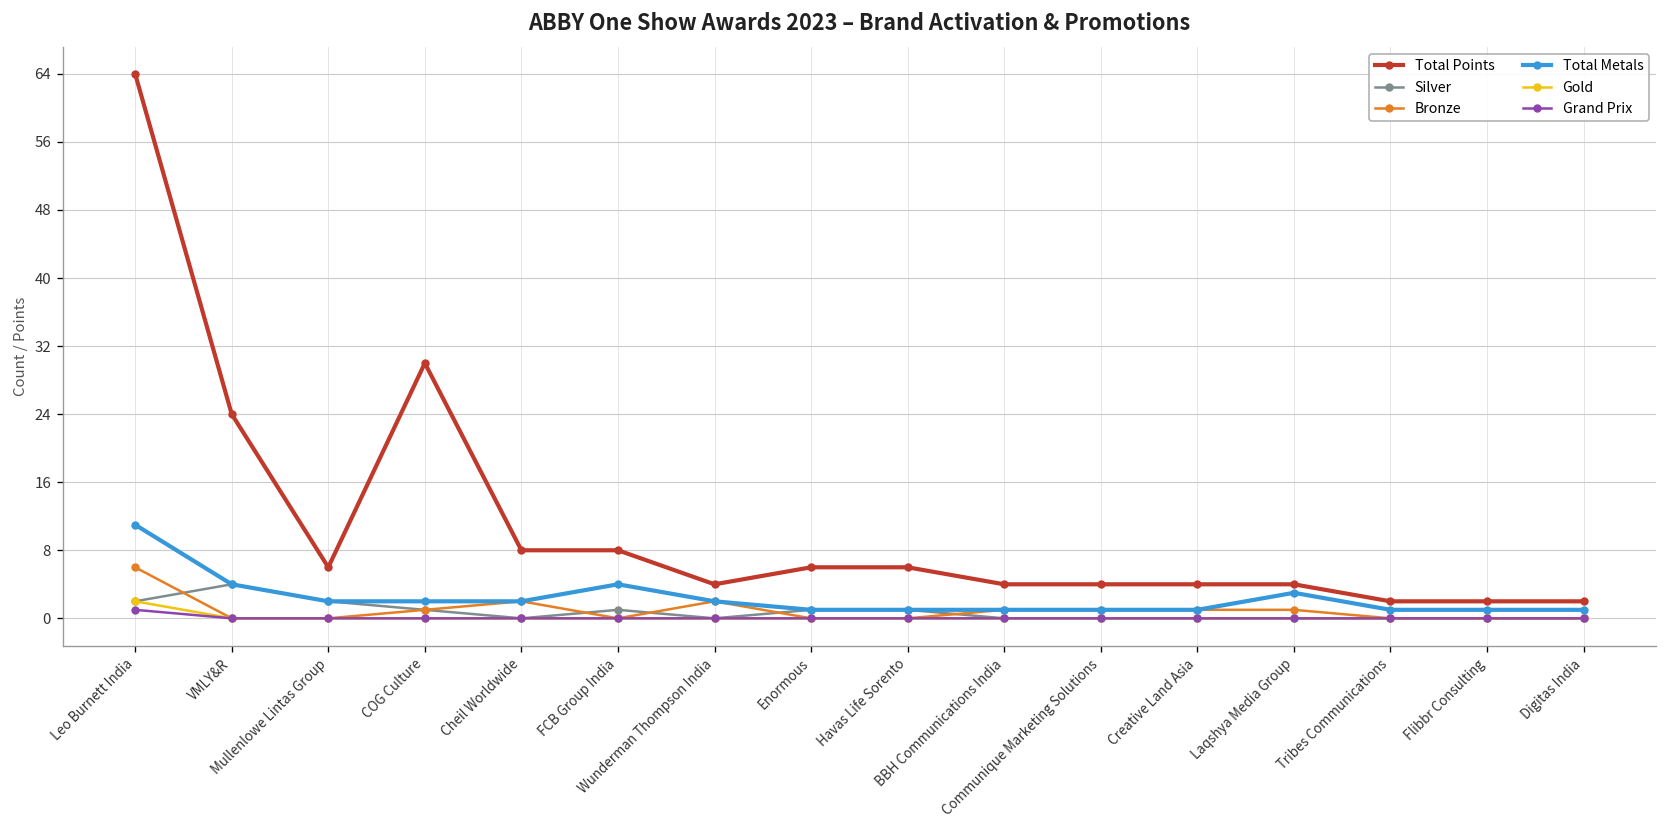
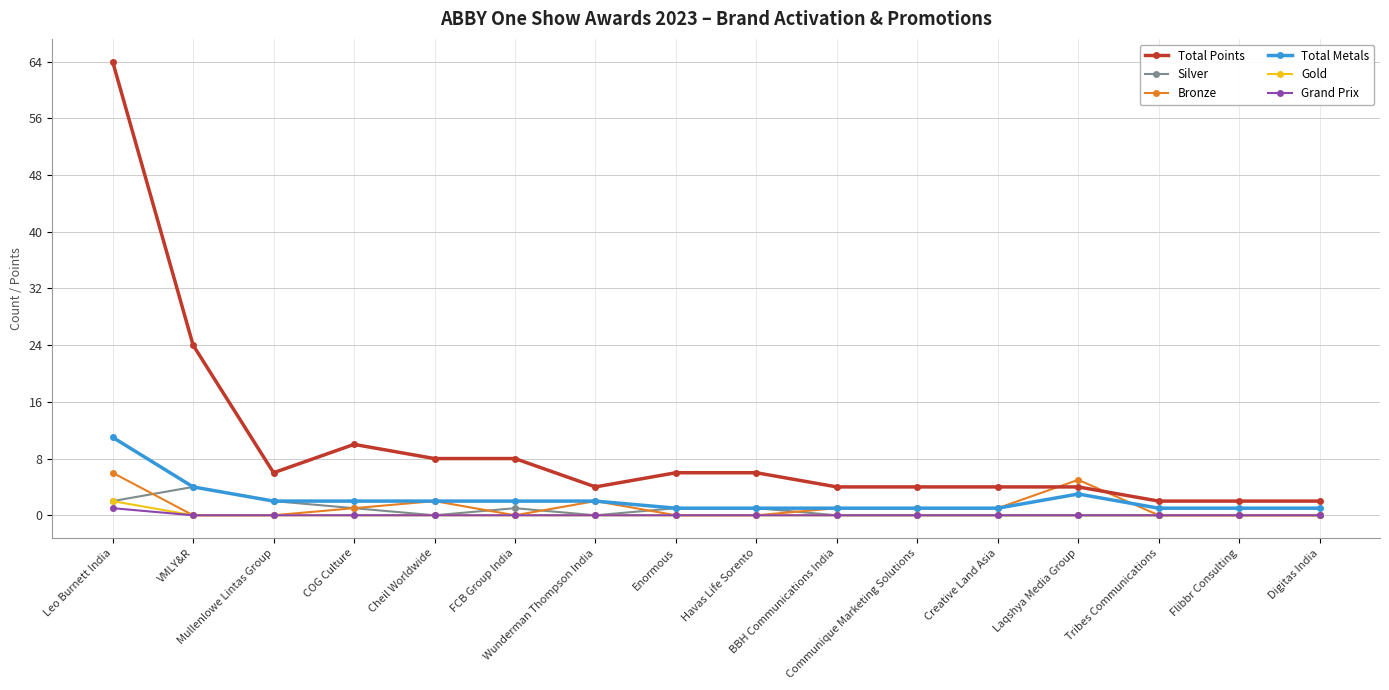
  {
    "Total Points": {
      "Leo Burnett India": 64,
      "VMLY&R": 24,
      "Mullenlowe Lintas Group": 6,
-     "COG Culture": 30,
+     "COG Culture": 10,
      "Cheil Worldwide": 8,
      "FCB Group India": 8,
      "Wunderman Thompson India": 4,
      "Enormous": 6,
      "Havas Life Sorento": 6,
      "BBH Communications India": 4,
      "Communique Marketing Solutions": 4,
      "Creative Land Asia": 4,
      "Laqshya Media Group": 4,
      "Tribes Communications": 2,
      "Flibbr Consulting": 2,
      "Digitas India": 2
    },
    "Silver": {
      "FCB Group India": 1
    },
    "Bronze": {
      "Leo Burnett India": 6,
-     "Laqshya Media Group": 1
+     "Laqshya Media Group": 5
    },
    "Total Metals": {
      "Leo Burnett India": 11,
      "COG Culture": 2,
-     "FCB Group India": 4,
+     "FCB Group India": 2,
      "Laqshya Media Group": 3,
      "Tribes Communications": 1,
      "Flibbr Consulting": 1,
      "Digitas India": 1
    },
    "Grand Prix": {
      "Leo Burnett India": 1
    }
  }
